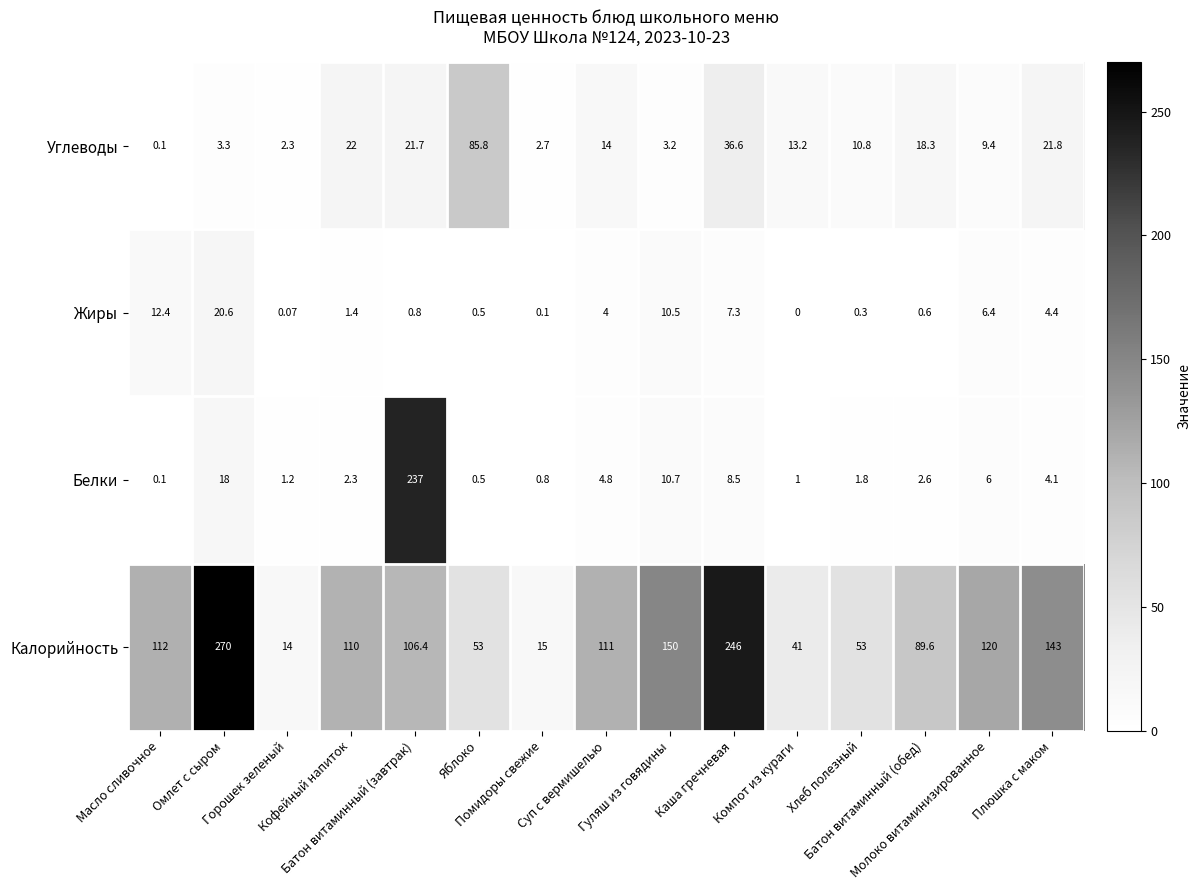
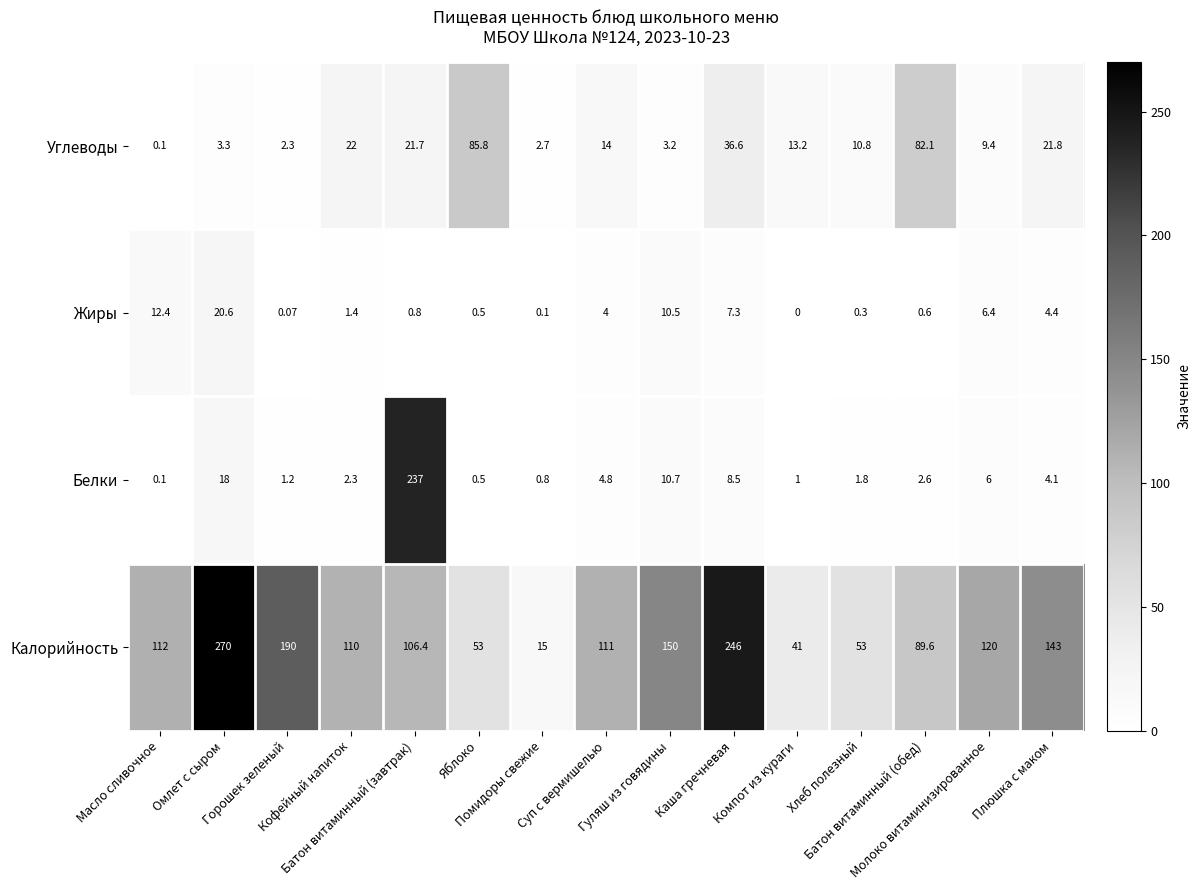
  {
    "Углеводы": {
      "Масло сливочное": 0.1,
      "Омлет с сыром": 3.3,
      "Горошек зеленый": 2.3,
      "Кофейный напиток": 22,
      "Батон витаминный (завтрак)": 21.7,
      "Яблоко": 85.8,
      "Помидоры свежие": 2.7,
      "Суп с вермишелью": 14,
      "Гуляш из говядины": 3.2,
      "Каша гречневая": 36.6,
      "Компот из кураги": 13.2,
      "Хлеб полезный": 10.8,
-     "Батон витаминный (обед)": 18.3,
+     "Батон витаминный (обед)": 82.1,
      "Молоко витаминизированное": 9.4,
      "Плюшка с маком": 21.8
    },
    "Жиры": {
      "Масло сливочное": 12.4,
      "Омлет с сыром": 20.6,
      "Горошек зеленый": 0.07,
      "Кофейный напиток": 1.4,
      "Батон витаминный (завтрак)": 0.8,
      "Яблоко": 0.5,
      "Помидоры свежие": 0.1,
      "Суп с вермишелью": 4,
      "Гуляш из говядины": 10.5,
      "Каша гречневая": 7.3,
      "Компот из кураги": 0,
      "Хлеб полезный": 0.3,
      "Батон витаминный (обед)": 0.6,
      "Молоко витаминизированное": 6.4,
      "Плюшка с маком": 4.4
    },
    "Белки": {
      "Масло сливочное": 0.1,
      "Омлет с сыром": 18,
      "Горошек зеленый": 1.2,
      "Кофейный напиток": 2.3,
      "Батон витаминный (завтрак)": 237,
      "Яблоко": 0.5,
      "Помидоры свежие": 0.8,
      "Суп с вермишелью": 4.8,
      "Гуляш из говядины": 10.7,
      "Каша гречневая": 8.5,
      "Компот из кураги": 1,
      "Хлеб полезный": 1.8,
      "Батон витаминный (обед)": 2.6,
      "Молоко витаминизированное": 6,
      "Плюшка с маком": 4.1
    },
    "Калорийность": {
      "Масло сливочное": 112,
      "Омлет с сыром": 270,
-     "Горошек зеленый": 14,
+     "Горошек зеленый": 190,
      "Кофейный напиток": 110,
      "Батон витаминный (завтрак)": 106.4,
      "Яблоко": 53,
      "Помидоры свежие": 15,
      "Суп с вермишелью": 111,
      "Гуляш из говядины": 150,
      "Каша гречневая": 246,
      "Компот из кураги": 41,
      "Хлеб полезный": 53,
      "Батон витаминный (обед)": 89.6,
      "Молоко витаминизированное": 120,
      "Плюшка с маком": 143
    }
  }
